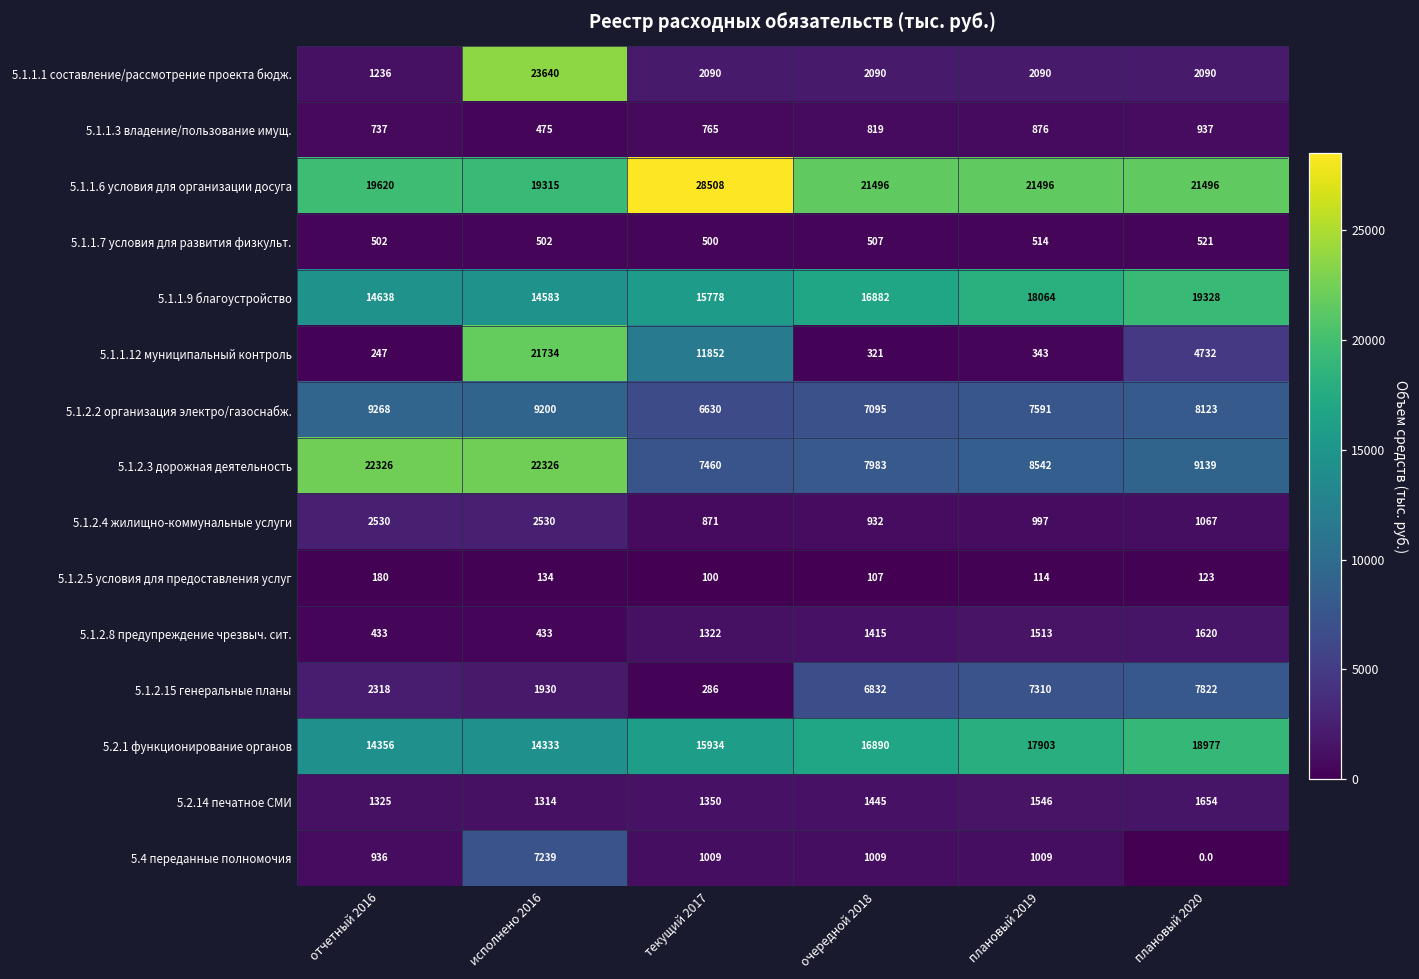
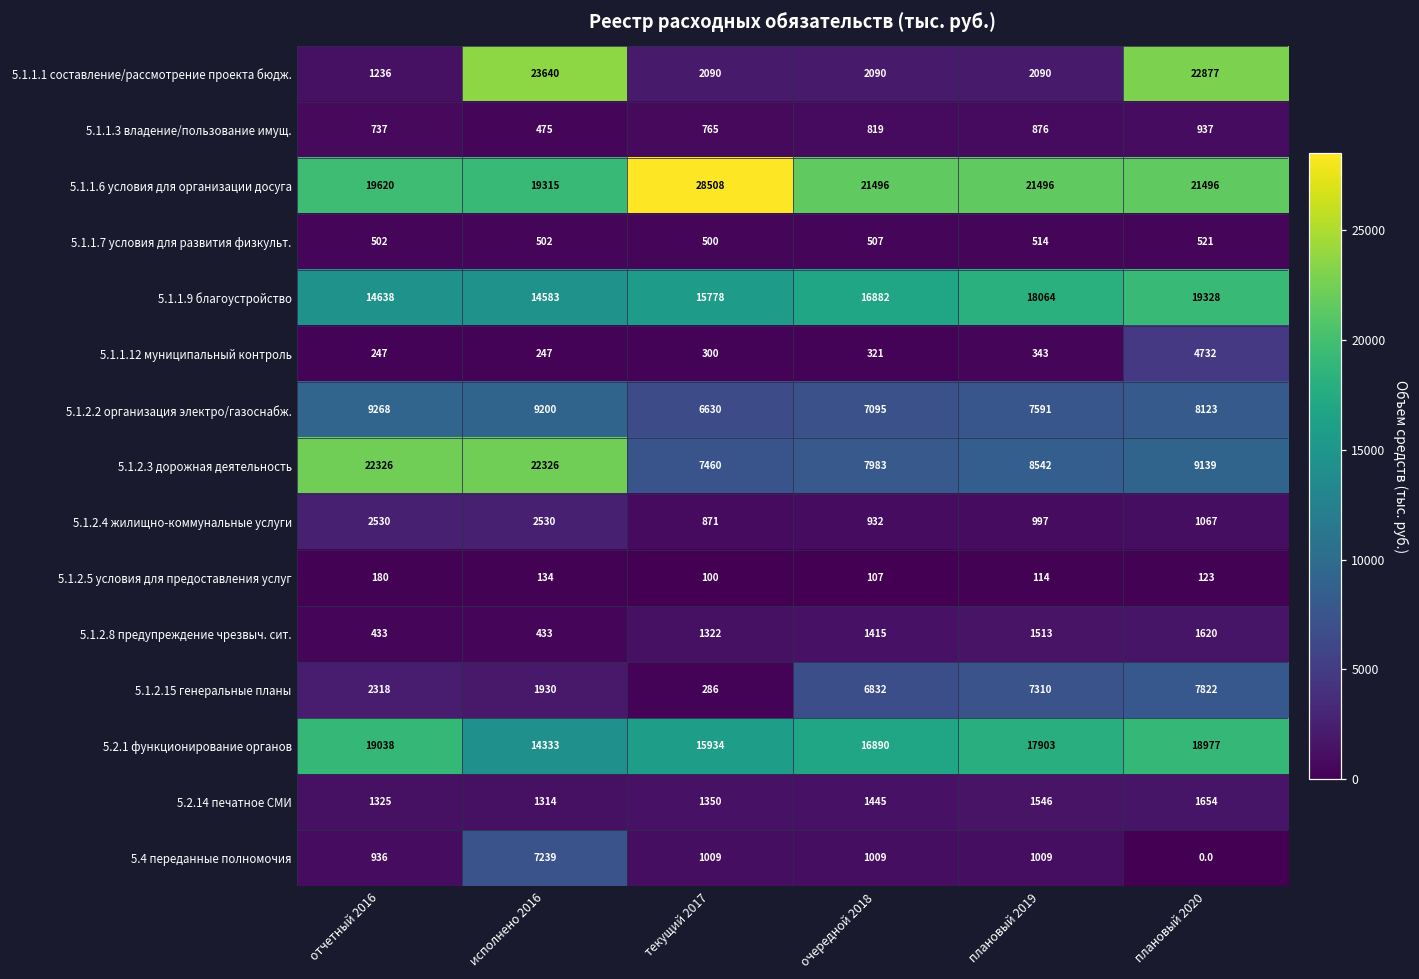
  {
    "5.1.1.1 составление/рассмотрение проекта бюдж.": {
      "отчетный 2016": 1236,
      "исполнено 2016": 23640,
      "текущий 2017": 2090,
      "очередной 2018": 2090,
      "плановый 2019": 2090,
-     "плановый 2020": 2090
+     "плановый 2020": 22877
    },
    "5.1.1.3 владение/пользование имущ.": {
      "отчетный 2016": 737,
      "исполнено 2016": 475,
      "текущий 2017": 765,
      "очередной 2018": 819,
      "плановый 2019": 876,
      "плановый 2020": 937
    },
    "5.1.1.6 условия для организации досуга": {
      "отчетный 2016": 19620,
      "исполнено 2016": 19315,
      "текущий 2017": 28508,
      "очередной 2018": 21496,
      "плановый 2019": 21496,
      "плановый 2020": 21496
    },
    "5.1.1.7 условия для развития физкульт.": {
      "отчетный 2016": 502,
      "исполнено 2016": 502,
      "текущий 2017": 500,
      "очередной 2018": 507,
      "плановый 2019": 514,
      "плановый 2020": 521
    },
    "5.1.1.9 благоустройство": {
      "отчетный 2016": 14638,
      "исполнено 2016": 14583,
      "текущий 2017": 15778,
      "очередной 2018": 16882,
      "плановый 2019": 18064,
      "плановый 2020": 19328
    },
    "5.1.1.12 муниципальный контроль": {
      "отчетный 2016": 247,
-     "исполнено 2016": 21734,
-     "текущий 2017": 11852,
+     "исполнено 2016": 247,
+     "текущий 2017": 300,
      "очередной 2018": 321,
      "плановый 2019": 343,
      "плановый 2020": 4732
    },
    "5.1.2.2 организация электро/газоснабж.": {
      "отчетный 2016": 9268,
      "исполнено 2016": 9200,
      "текущий 2017": 6630,
      "очередной 2018": 7095,
      "плановый 2019": 7591,
      "плановый 2020": 8123
    },
    "5.1.2.3 дорожная деятельность": {
      "отчетный 2016": 22326,
      "исполнено 2016": 22326,
      "текущий 2017": 7460,
      "очередной 2018": 7983,
      "плановый 2019": 8542,
      "плановый 2020": 9139
    },
    "5.1.2.4 жилищно-коммунальные услуги": {
      "отчетный 2016": 2530,
      "исполнено 2016": 2530,
      "текущий 2017": 871,
      "очередной 2018": 932,
      "плановый 2019": 997,
      "плановый 2020": 1067
    },
    "5.1.2.5 условия для предоставления услуг": {
      "отчетный 2016": 180,
      "исполнено 2016": 134,
      "текущий 2017": 100,
      "очередной 2018": 107,
      "плановый 2019": 114,
      "плановый 2020": 123
    },
    "5.1.2.8 предупреждение чрезвыч. сит.": {
      "отчетный 2016": 433,
      "исполнено 2016": 433,
      "текущий 2017": 1322,
      "очередной 2018": 1415,
      "плановый 2019": 1513,
      "плановый 2020": 1620
    },
    "5.1.2.15 генеральные планы": {
      "отчетный 2016": 2318,
      "исполнено 2016": 1930,
      "текущий 2017": 286,
      "очередной 2018": 6832,
      "плановый 2019": 7310,
      "плановый 2020": 7822
    },
    "5.2.1 функционирование органов": {
-     "отчетный 2016": 14356,
+     "отчетный 2016": 19038,
      "исполнено 2016": 14333,
      "текущий 2017": 15934,
      "очередной 2018": 16890,
      "плановый 2019": 17903,
      "плановый 2020": 18977
    },
    "5.2.14 печатное СМИ": {
      "отчетный 2016": 1325,
      "исполнено 2016": 1314,
      "текущий 2017": 1350,
      "очередной 2018": 1445,
      "плановый 2019": 1546,
      "плановый 2020": 1654
    },
    "5.4 переданные полномочия": {
      "отчетный 2016": 936,
      "исполнено 2016": 7239,
      "текущий 2017": 1009,
      "очередной 2018": 1009,
      "плановый 2019": 1009,
      "плановый 2020": 0.0
    }
  }
